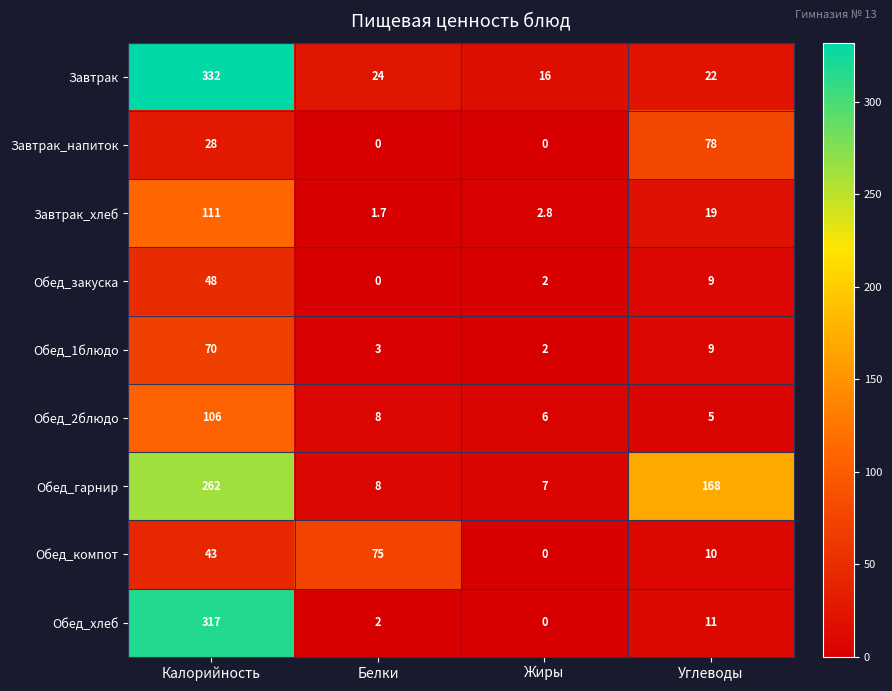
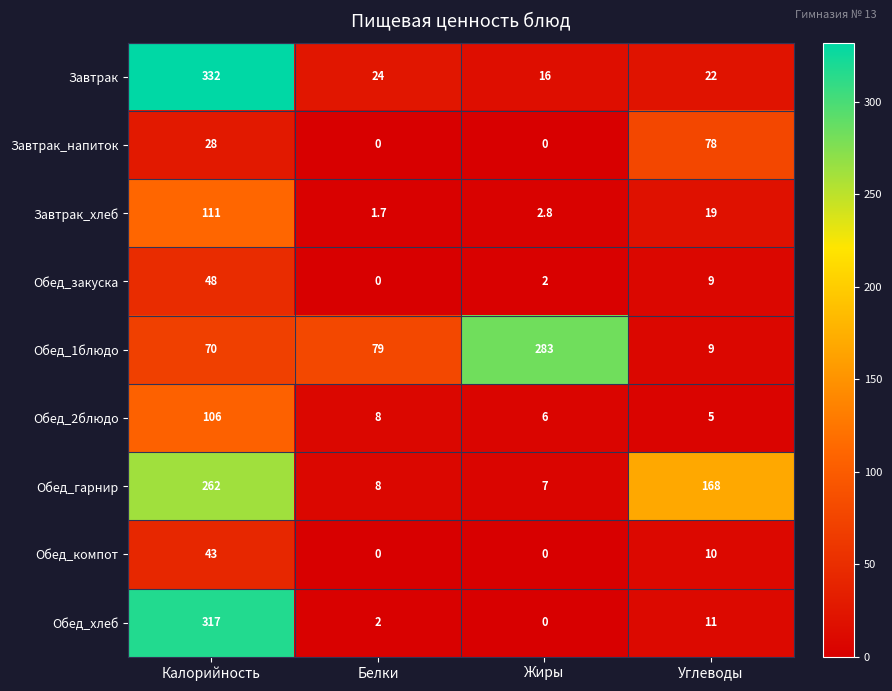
  {
    "Завтрак": {
      "Калорийность": 332,
      "Белки": 24,
      "Жиры": 16,
      "Углеводы": 22
    },
    "Завтрак_напиток": {
      "Калорийность": 28,
      "Белки": 0,
      "Жиры": 0,
      "Углеводы": 78
    },
    "Завтрак_хлеб": {
      "Калорийность": 111,
      "Белки": 1.7,
      "Жиры": 2.8,
      "Углеводы": 19
    },
    "Обед_закуска": {
      "Калорийность": 48,
      "Белки": 0,
      "Жиры": 2,
      "Углеводы": 9
    },
    "Обед_1блюдо": {
      "Калорийность": 70,
-     "Белки": 3,
-     "Жиры": 2,
+     "Белки": 79,
+     "Жиры": 283,
      "Углеводы": 9
    },
    "Обед_2блюдо": {
      "Калорийность": 106,
      "Белки": 8,
      "Жиры": 6,
      "Углеводы": 5
    },
    "Обед_гарнир": {
      "Калорийность": 262,
      "Белки": 8,
      "Жиры": 7,
      "Углеводы": 168
    },
    "Обед_компот": {
      "Калорийность": 43,
-     "Белки": 75,
+     "Белки": 0,
      "Жиры": 0,
      "Углеводы": 10
    },
    "Обед_хлеб": {
      "Калорийность": 317,
      "Белки": 2,
      "Жиры": 0,
      "Углеводы": 11
    }
  }
